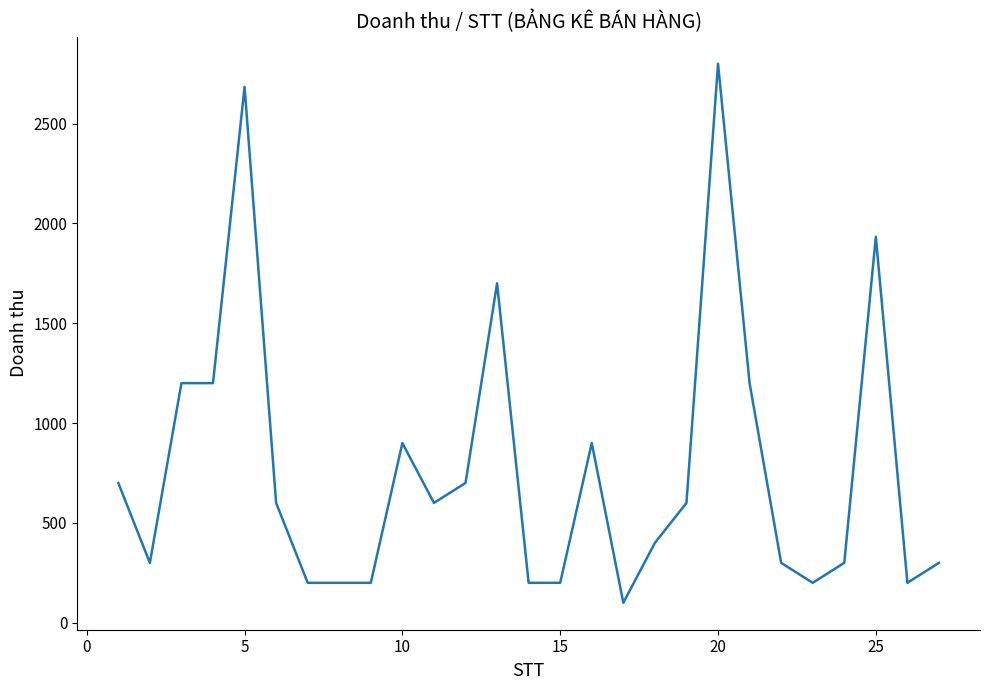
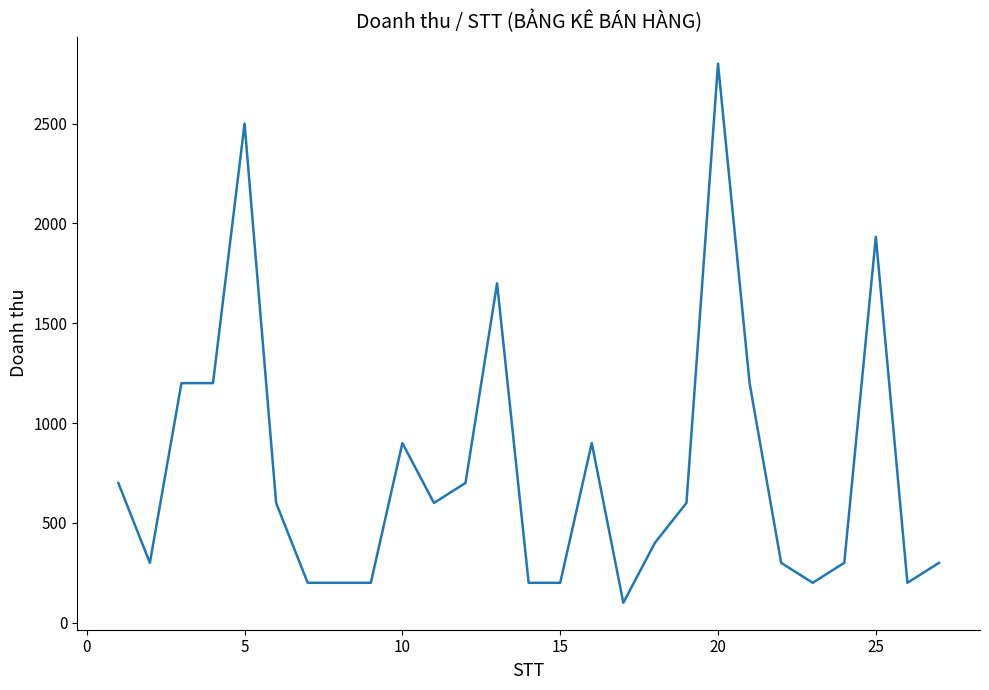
  {
-   "5": 2680,
+   "5": 2500,
    "10": 900,
    "15": 200,
    "20": 2800,
    "25": 1930
  }
